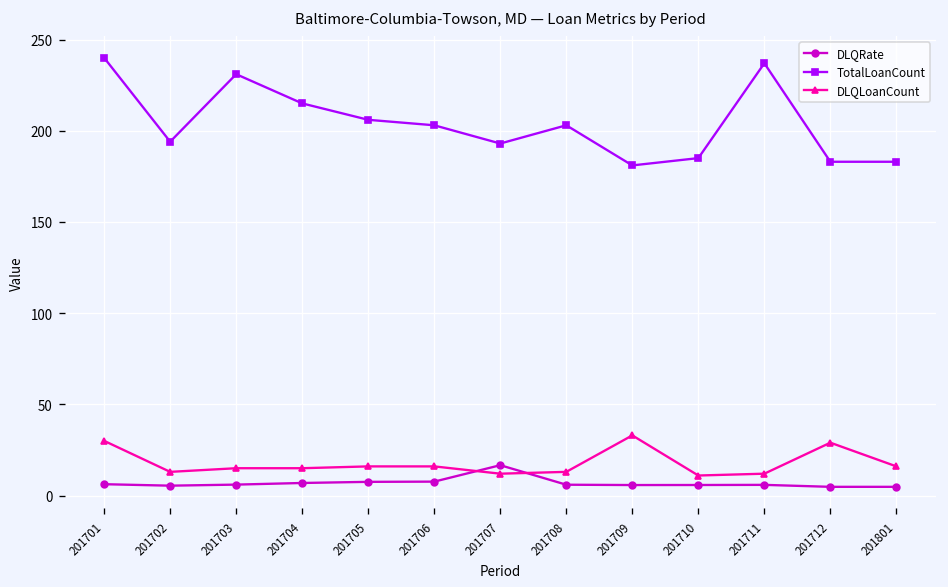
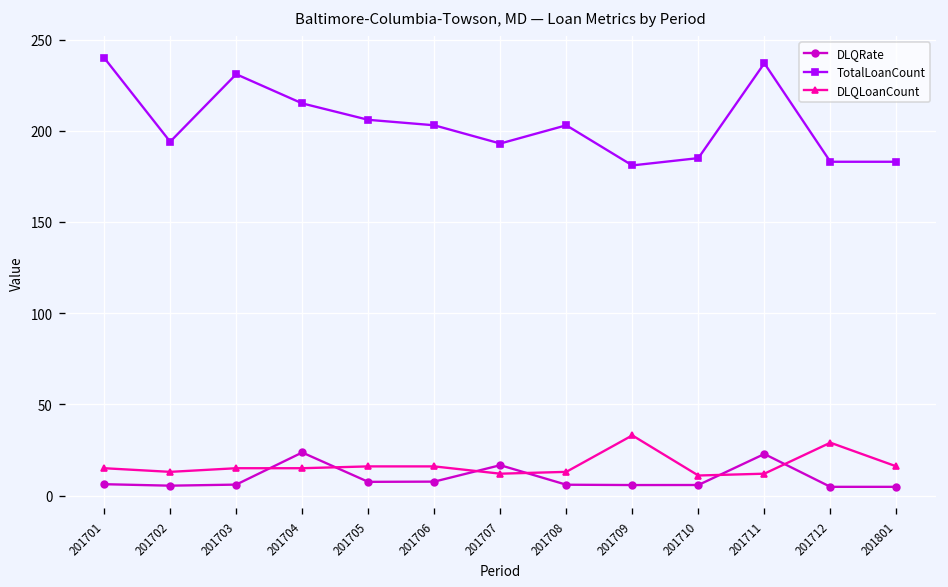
  {
    "DLQRate": {
      "201701": 6,
      "201702": 5,
      "201703": 6,
-     "201704": 7,
+     "201704": 24,
      "201705": 8,
      "201706": 8,
      "201707": 17,
      "201708": 6,
      "201709": 6,
      "201710": 6,
-     "201711": 6,
+     "201711": 23,
      "201712": 5,
      "201801": 5
    },
    "TotalLoanCount": {
      "201701": 240,
      "201702": 194,
      "201703": 231,
      "201704": 215,
      "201705": 206,
      "201706": 203,
      "201707": 193,
      "201708": 203,
      "201709": 181,
      "201710": 185,
      "201711": 237,
      "201712": 183,
      "201801": 183
    },
    "DLQLoanCount": {
-     "201701": 30,
+     "201701": 15,
      "201702": 13,
      "201703": 15,
      "201704": 15,
      "201705": 16,
      "201706": 16,
      "201707": 12,
      "201708": 13,
      "201709": 33,
      "201710": 11,
      "201711": 12,
      "201712": 29,
      "201801": 16
    }
  }
